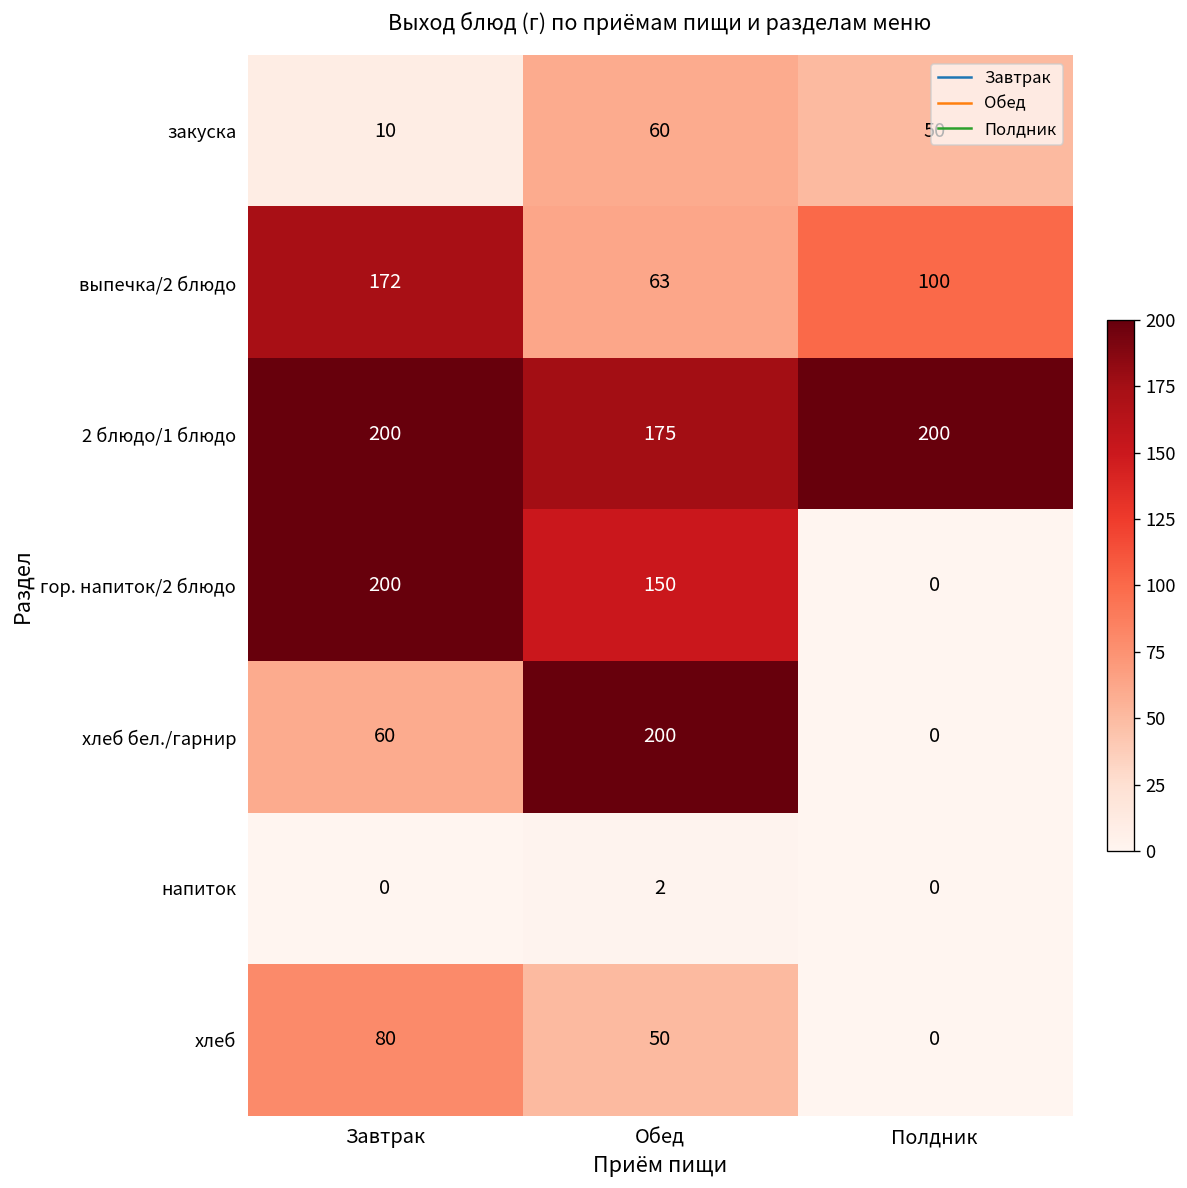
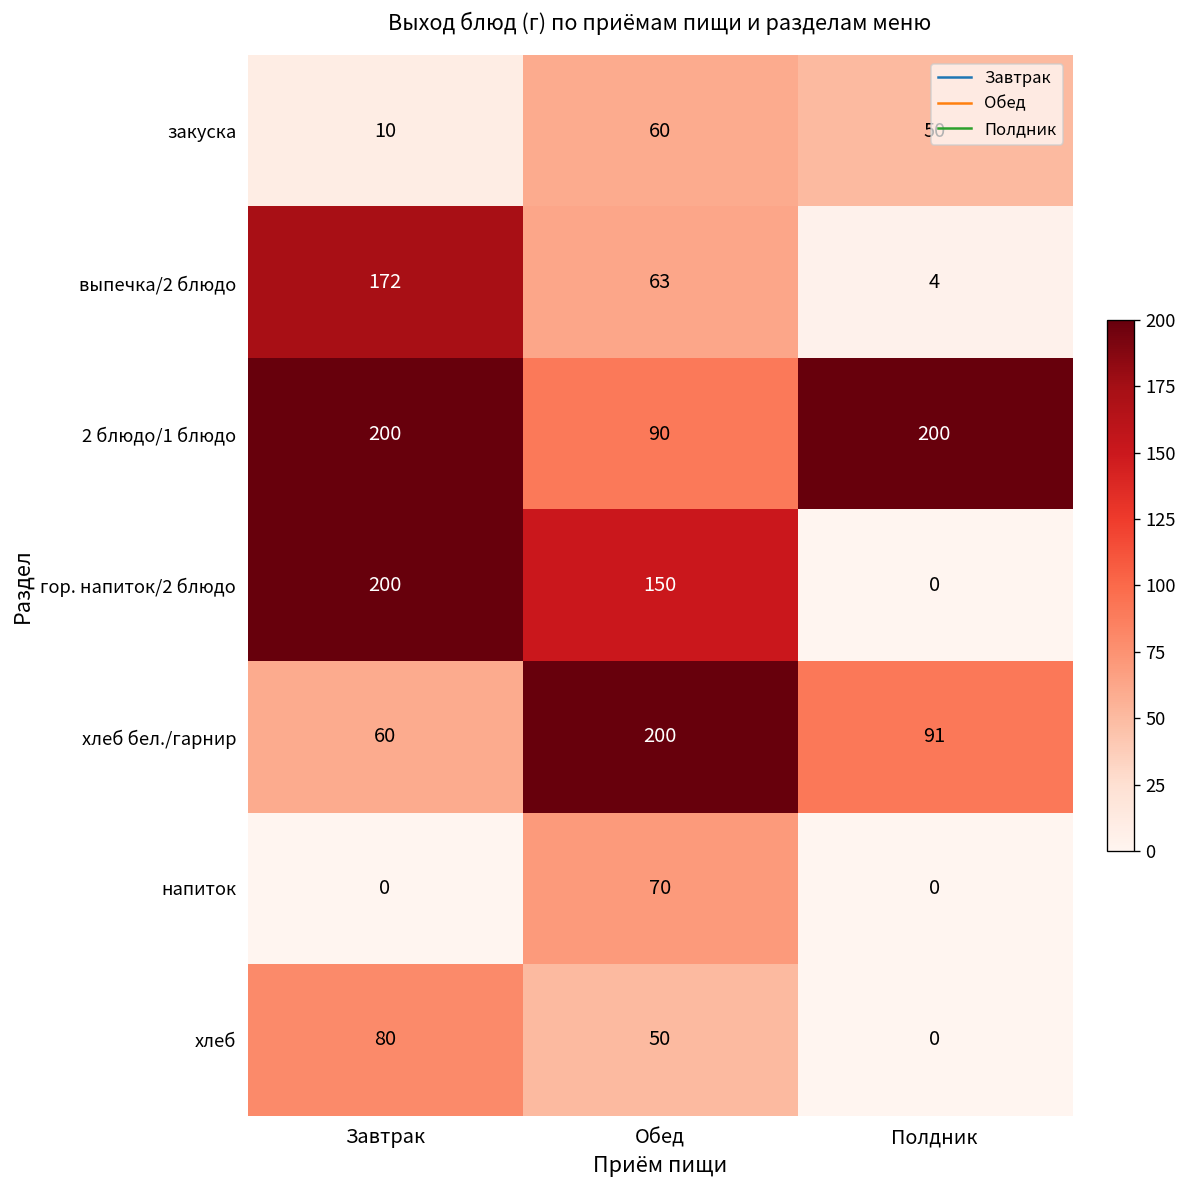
  {
    "закуска": {
      "Завтрак": 10,
      "Обед": 60
    },
    "выпечка/2 блюдо": {
      "Завтрак": 172,
      "Обед": 63,
-     "Полдник": 100
+     "Полдник": 4
    },
    "2 блюдо/1 блюдо": {
      "Завтрак": 200,
-     "Обед": 175,
+     "Обед": 90,
      "Полдник": 200
    },
    "гор. напиток/2 блюдо": {
      "Завтрак": 200,
      "Обед": 150,
      "Полдник": 0
    },
    "хлеб бел./гарнир": {
      "Завтрак": 60,
      "Обед": 200,
-     "Полдник": 0
+     "Полдник": 91
    },
    "напиток": {
      "Завтрак": 0,
-     "Обед": 2,
+     "Обед": 70,
      "Полдник": 0
    },
    "хлеб": {
      "Завтрак": 80,
      "Обед": 50,
      "Полдник": 0
    }
  }
